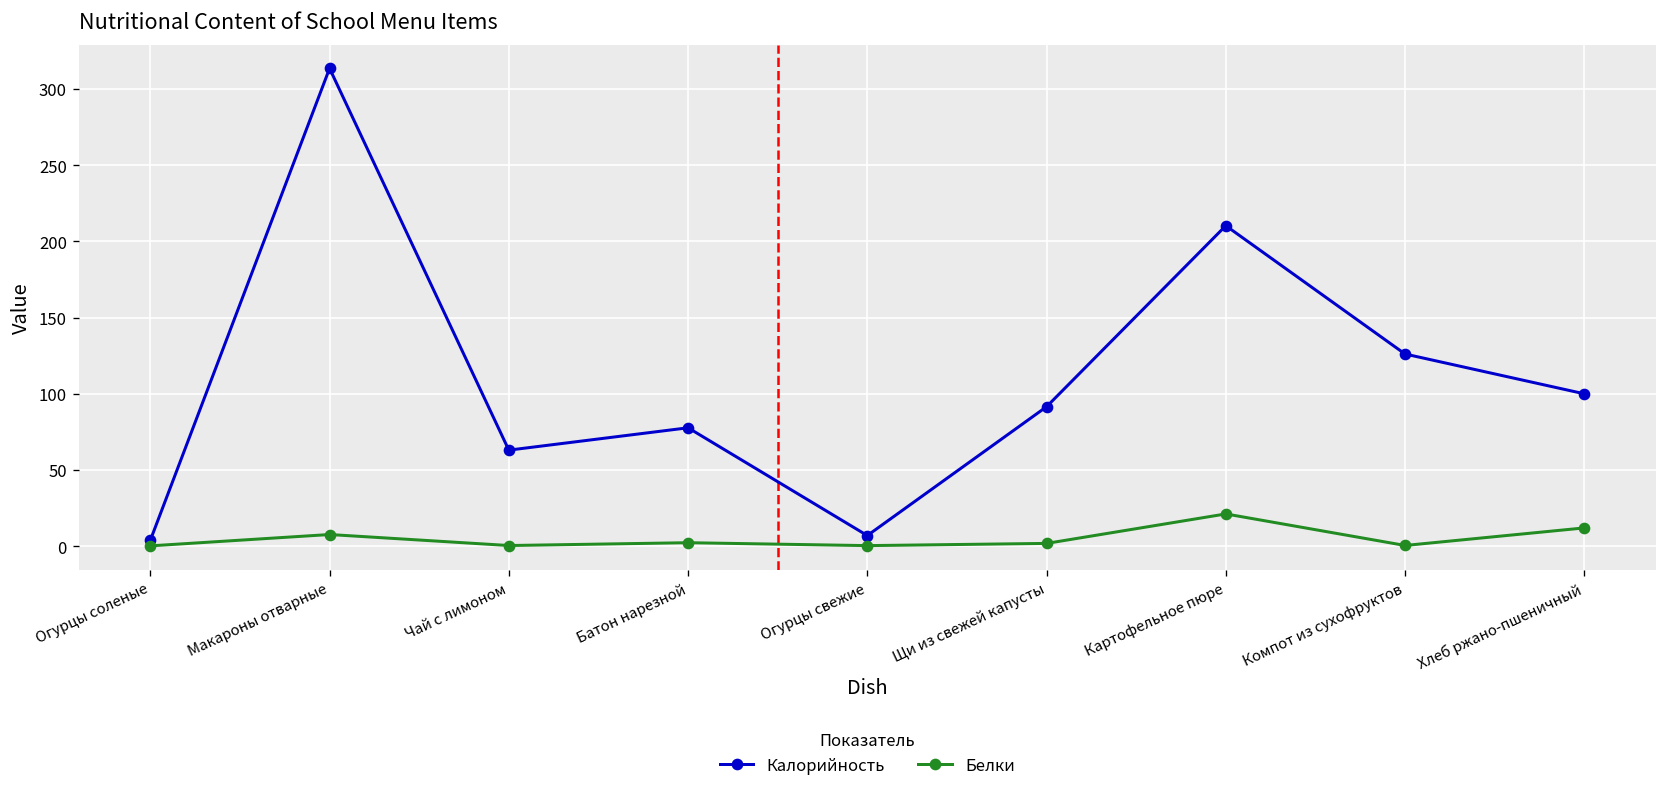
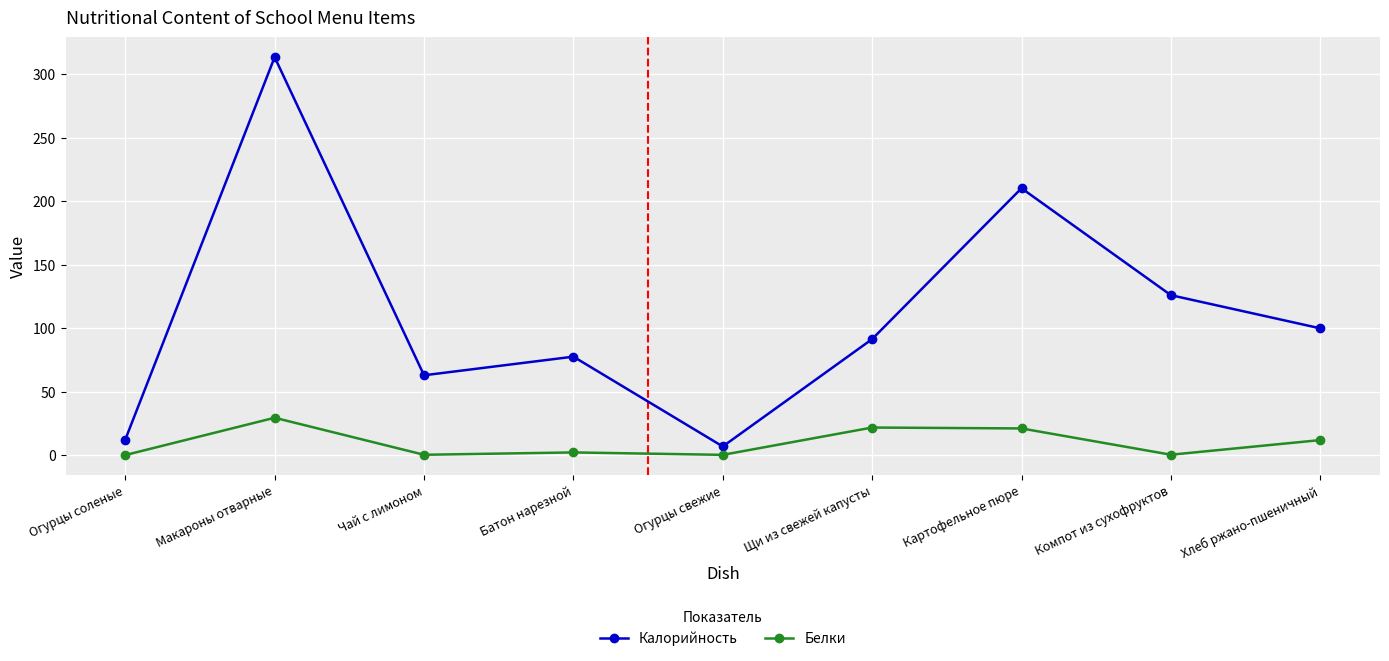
  {
    "Калорийность": {
-     "Огурцы соленые": 4,
+     "Огурцы соленые": 12,
      "Макароны отварные": 313,
      "Чай с лимоном": 63,
      "Батон нарезной": 78,
      "Огурцы свежие": 7,
      "Щи из свежей капусты": 92,
      "Картофельное пюре": 210,
      "Компот из сухофруктов": 126,
      "Хлеб ржано-пшеничный": 100
    },
    "Белки": {
      "Огурцы соленые": 0,
-     "Макароны отварные": 8,
+     "Макароны отварные": 30,
      "Чай с лимоном": 0,
      "Батон нарезной": 2,
      "Огурцы свежие": 0,
-     "Щи из свежей капусты": 2,
+     "Щи из свежей капусты": 22,
      "Картофельное пюре": 21,
      "Компот из сухофруктов": 1,
      "Хлеб ржано-пшеничный": 12
    }
  }
